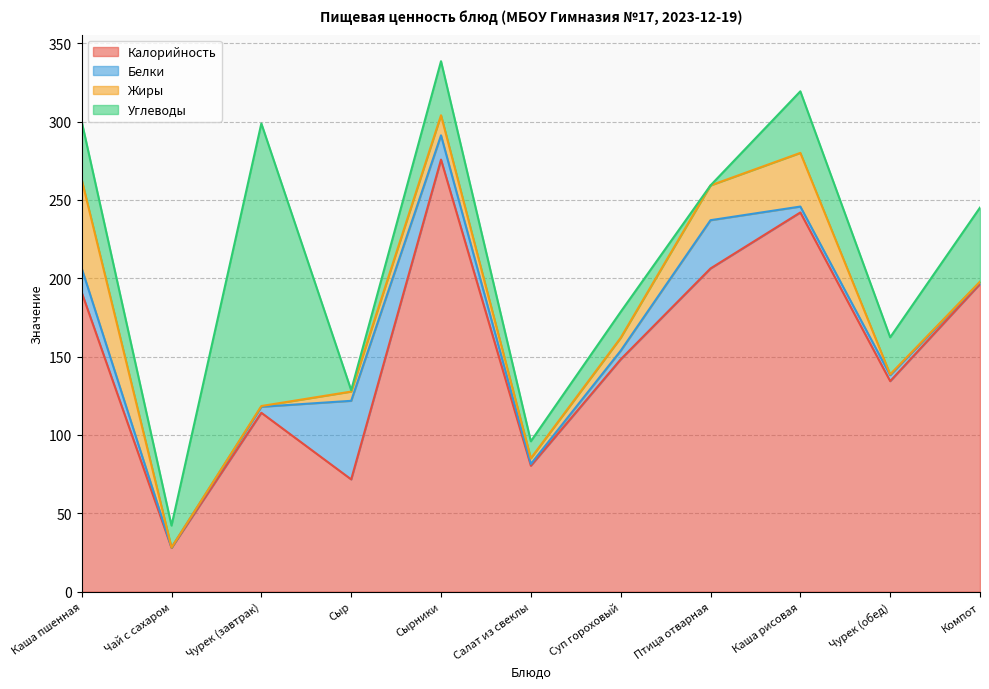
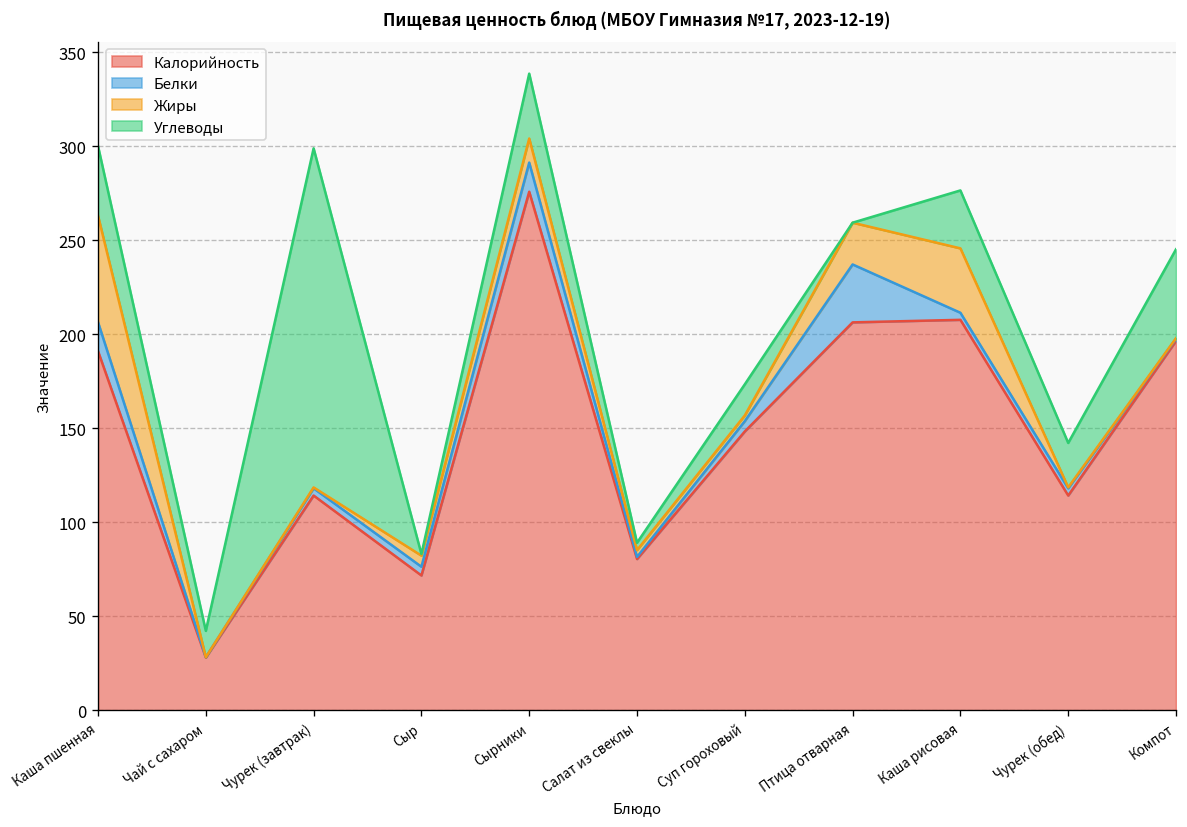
  {
    "Калорийность": {
      "Каша пшенная": 191,
      "Чурек (завтрак)": 114,
      "Сыр": 72,
      "Сырники": 276,
      "Суп гороховый": 148,
      "Птица отварная": 206,
-     "Каша рисовая": 242,
-     "Чурек (обед)": 134
+     "Каша рисовая": 208,
+     "Чурек (обед)": 114
    },
    "Белки": {
      "Каша пшенная": 15,
-     "Сыр": 50,
+     "Сыр": 5,
      "Сырники": 15,
      "Суп гороховый": 5,
      "Птица отварная": 31,
      "Каша рисовая": 4
    },
    "Жиры": {
      "Каша пшенная": 57,
      "Сырники": 13,
      "Салат из свеклы": 4,
-     "Суп гороховый": 8,
+     "Суп гороховый": 3,
      "Каша рисовая": 34
    },
    "Углеводы": {
      "Каша пшенная": 37,
      "Чай с сахаром": 14,
      "Чурек (завтрак)": 180,
      "Сырники": 34,
-     "Салат из свеклы": 11,
+     "Салат из свеклы": 4,
      "Суп гороховый": 17,
-     "Каша рисовая": 39,
+     "Каша рисовая": 31,
      "Чурек (обед)": 24,
      "Компот": 47
    }
  }
